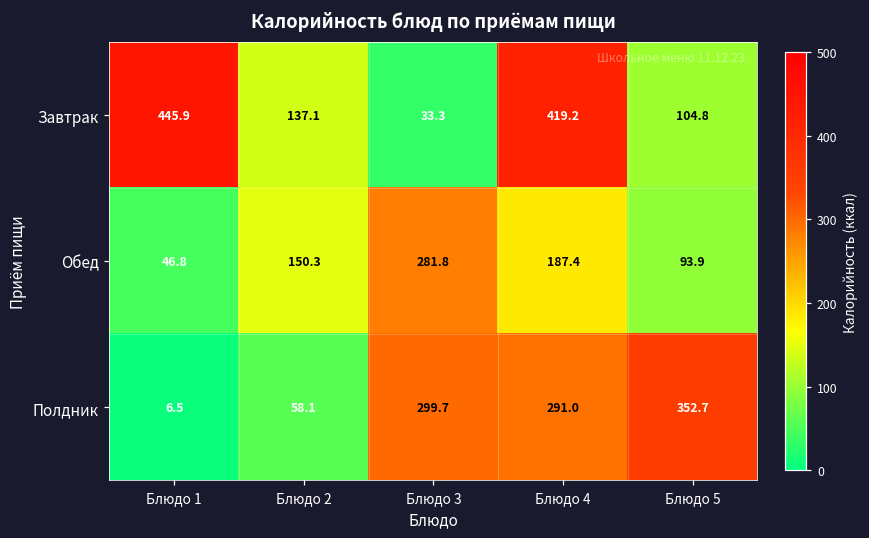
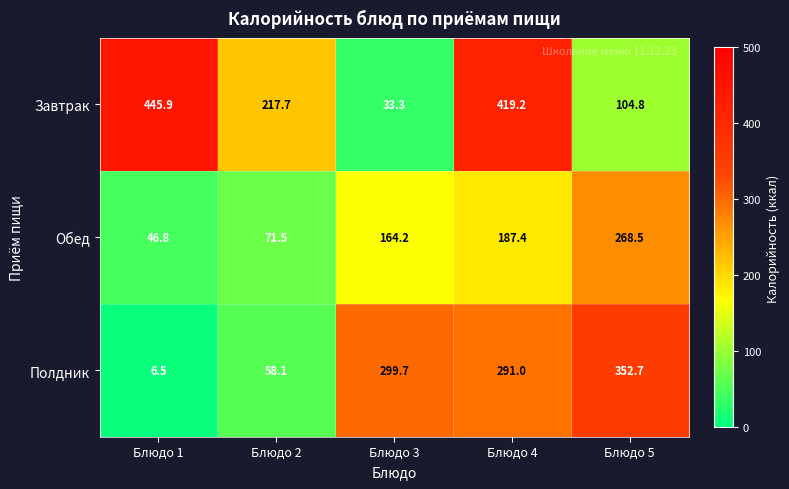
  {
    "Завтрак": {
      "Блюдо 1": 445.9,
-     "Блюдо 2": 137.1,
+     "Блюдо 2": 217.7,
      "Блюдо 3": 33.3,
      "Блюдо 4": 419.2
    },
    "Обед": {
      "Блюдо 1": 46.8,
-     "Блюдо 2": 150.3,
-     "Блюдо 3": 281.8,
+     "Блюдо 2": 71.5,
+     "Блюдо 3": 164.2,
      "Блюдо 4": 187.4,
-     "Блюдо 5": 93.9
+     "Блюдо 5": 268.5
    },
    "Полдник": {
      "Блюдо 1": 6.5,
      "Блюдо 2": 58.1,
      "Блюдо 3": 299.7,
      "Блюдо 4": 291.0,
      "Блюдо 5": 352.7
    }
  }
